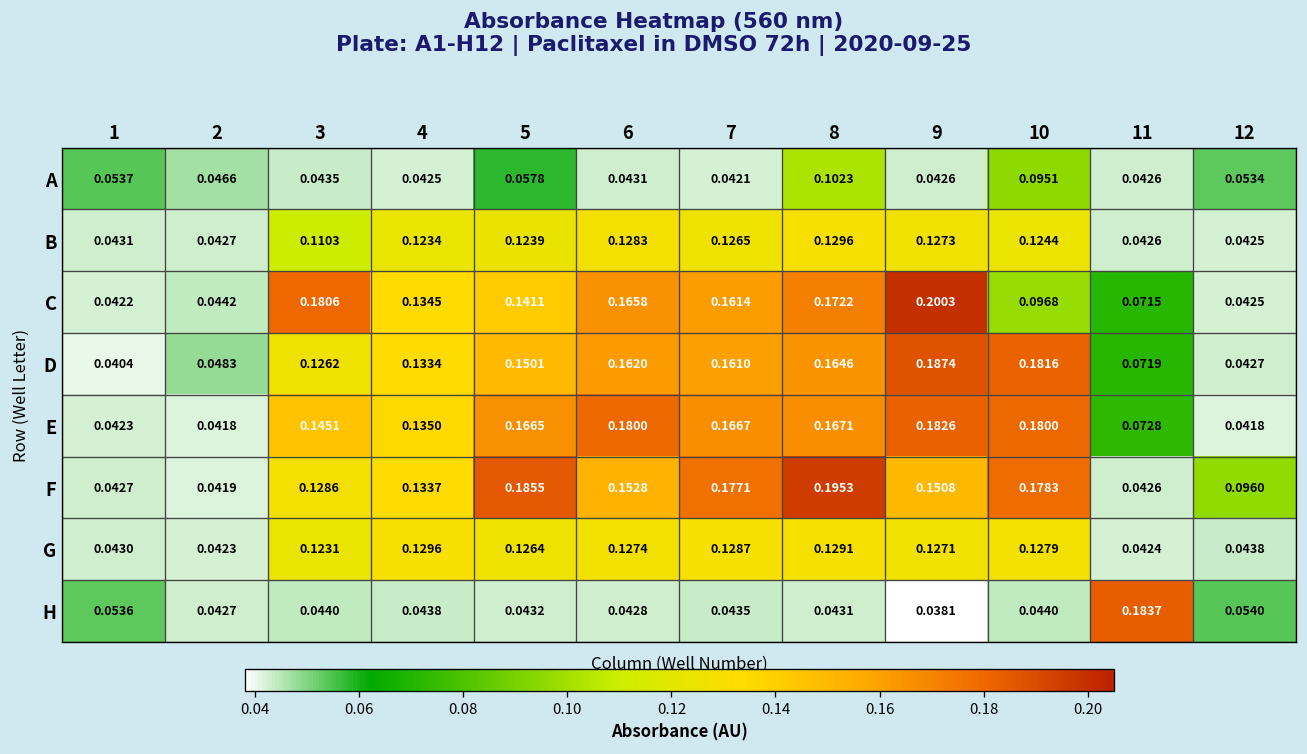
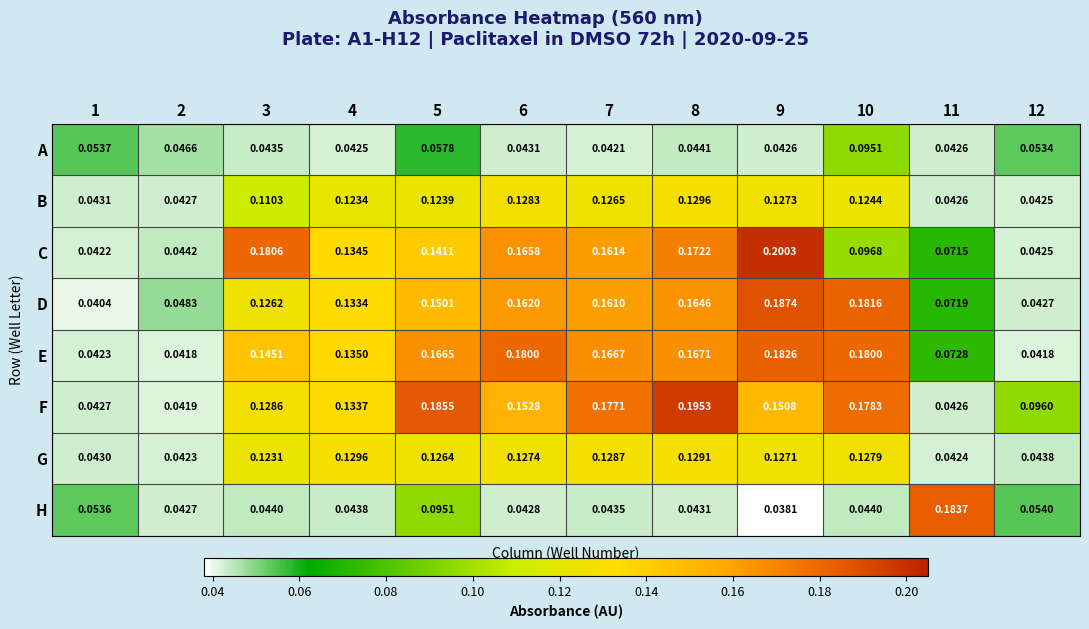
  {
    "A": {
      "1": 0.0537,
      "2": 0.0466,
      "3": 0.0435,
      "4": 0.0425,
      "5": 0.0578,
      "6": 0.0431,
      "7": 0.0421,
-     "8": 0.1023,
+     "8": 0.0441,
      "9": 0.0426,
      "10": 0.0951,
      "11": 0.0426,
      "12": 0.0534
    },
    "B": {
      "1": 0.0431,
      "2": 0.0427,
      "3": 0.1103,
      "4": 0.1234,
      "5": 0.1239,
      "6": 0.1283,
      "7": 0.1265,
      "8": 0.1296,
      "9": 0.1273,
      "10": 0.1244,
      "11": 0.0426,
      "12": 0.0425
    },
    "C": {
      "1": 0.0422,
      "2": 0.0442,
      "3": 0.1806,
      "4": 0.1345,
      "5": 0.1411,
      "6": 0.1658,
      "7": 0.1614,
      "8": 0.1722,
      "9": 0.2003,
      "10": 0.0968,
      "11": 0.0715,
      "12": 0.0425
    },
    "D": {
      "1": 0.0404,
      "2": 0.0483,
      "3": 0.1262,
      "4": 0.1334,
      "5": 0.1501,
      "6": 0.1620,
      "7": 0.1610,
      "8": 0.1646,
      "9": 0.1874,
      "10": 0.1816,
      "11": 0.0719,
      "12": 0.0427
    },
    "E": {
      "1": 0.0423,
      "2": 0.0418,
      "3": 0.1451,
      "4": 0.1350,
      "5": 0.1665,
      "6": 0.1800,
      "7": 0.1667,
      "8": 0.1671,
      "9": 0.1826,
      "10": 0.1800,
      "11": 0.0728,
      "12": 0.0418
    },
    "F": {
      "1": 0.0427,
      "2": 0.0419,
      "3": 0.1286,
      "4": 0.1337,
      "5": 0.1855,
      "6": 0.1528,
      "7": 0.1771,
      "8": 0.1953,
      "9": 0.1508,
      "10": 0.1783,
      "11": 0.0426,
      "12": 0.0960
    },
    "G": {
      "1": 0.0430,
      "2": 0.0423,
      "3": 0.1231,
      "4": 0.1296,
      "5": 0.1264,
      "6": 0.1274,
      "7": 0.1287,
      "8": 0.1291,
      "9": 0.1271,
      "10": 0.1279,
      "11": 0.0424,
      "12": 0.0438
    },
    "H": {
      "1": 0.0536,
      "2": 0.0427,
      "3": 0.0440,
      "4": 0.0438,
-     "5": 0.0432,
+     "5": 0.0951,
      "6": 0.0428,
      "7": 0.0435,
      "8": 0.0431,
      "9": 0.0381,
      "10": 0.0440,
      "11": 0.1837,
      "12": 0.0540
    }
  }
